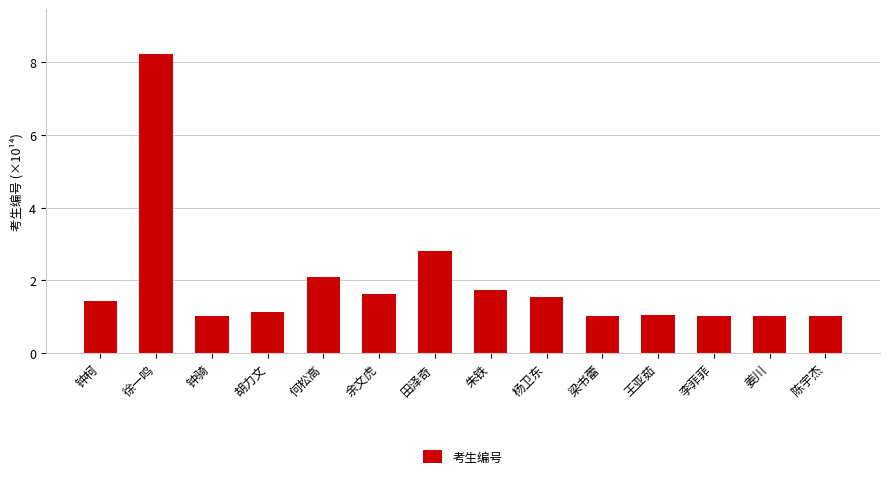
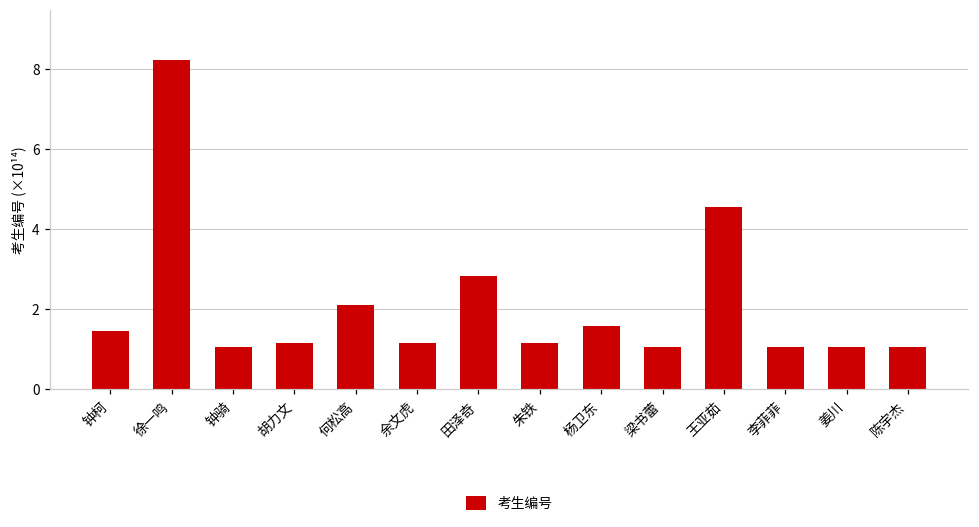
  {
    "钟柯": 1.4,
    "徐一鸣": 8.2,
    "钟骑": 1.0,
    "胡力文": 1.1,
    "何松高": 2.1,
-   "余文虎": 1.6,
+   "余文虎": 1.1,
    "田泽奇": 2.8,
-   "朱铁": 1.7,
+   "朱铁": 1.1,
    "杨卫东": 1.6,
    "梁书蕾": 1.0,
-   "王亚茹": 1.0,
+   "王亚茹": 4.6,
    "李菲菲": 1.0,
    "姜川": 1.0,
    "陈宇杰": 1.0
  }
